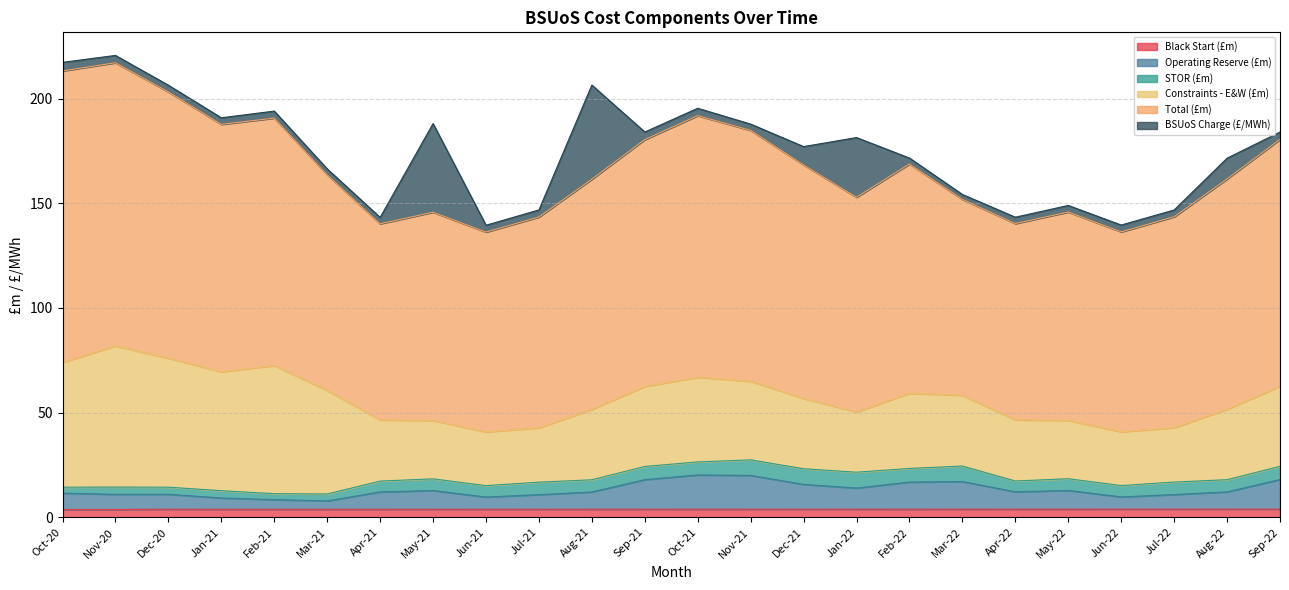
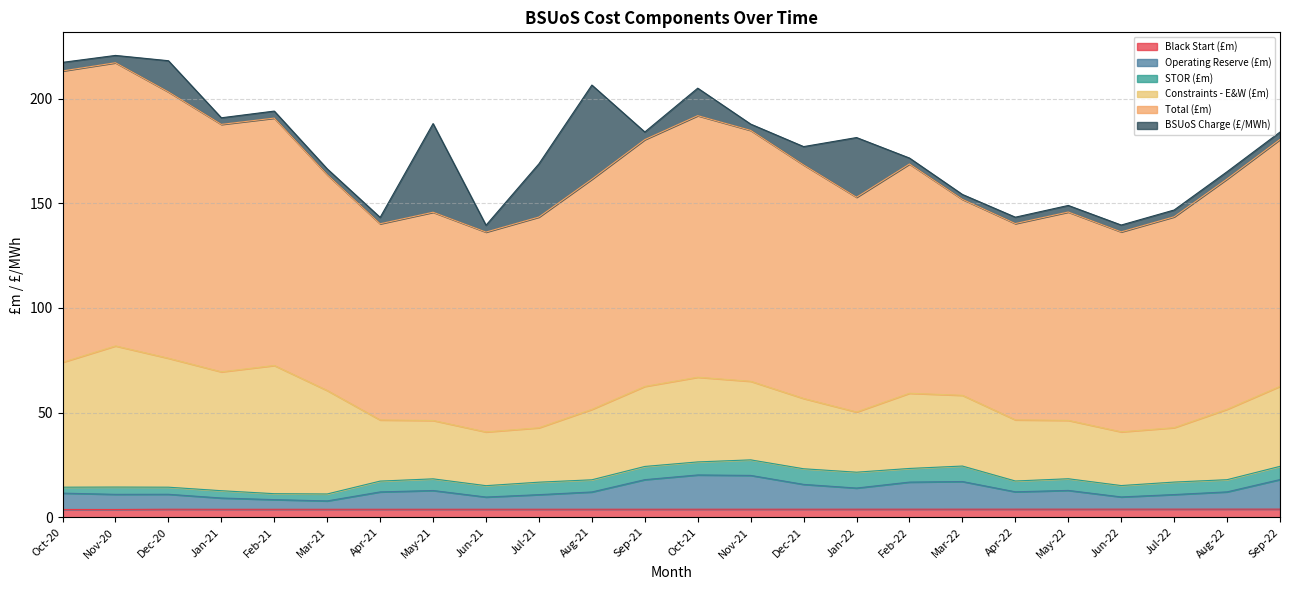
  {
    "Black Start (£m)": {
      "Oct-20": 4,
      "Nov-20": 4,
      "Dec-20": 4,
      "Jan-21": 4,
      "Feb-21": 4,
      "Mar-21": 4,
      "Apr-21": 4,
      "May-21": 4,
      "Jun-21": 4,
      "Jul-21": 4,
      "Aug-21": 4,
      "Sep-21": 4,
      "Oct-21": 4,
      "Nov-21": 4,
      "Dec-21": 4,
      "Jan-22": 4,
      "Feb-22": 4,
      "Mar-22": 4,
      "Apr-22": 4,
      "May-22": 4,
      "Jun-22": 4,
      "Jul-22": 4,
      "Aug-22": 4,
      "Sep-22": 4
    },
    "BSUoS Charge (£/MWh)": {
      "Oct-20": 4,
      "Nov-20": 4,
-     "Dec-20": 3,
+     "Dec-20": 15,
      "Jan-21": 3,
      "Feb-21": 3,
      "Mar-21": 3,
      "Apr-21": 3,
      "May-21": 42,
      "Jun-21": 3,
-     "Jul-21": 3,
+     "Jul-21": 25,
      "Aug-21": 45,
      "Sep-21": 4,
-     "Oct-21": 4,
+     "Oct-21": 13,
      "Nov-21": 3,
      "Dec-21": 9,
      "Jan-22": 29,
      "Feb-22": 3,
      "Mar-22": 2,
      "Apr-22": 3,
      "May-22": 3,
      "Jun-22": 3,
      "Jul-22": 3,
-     "Aug-22": 10,
+     "Aug-22": 3,
      "Sep-22": 4
    }
  }
